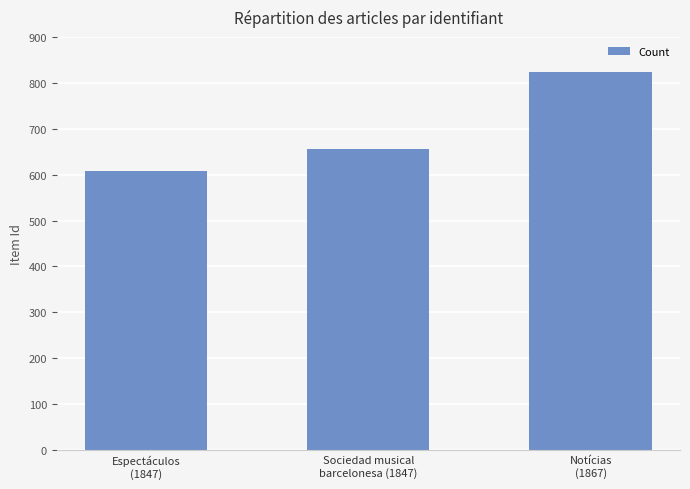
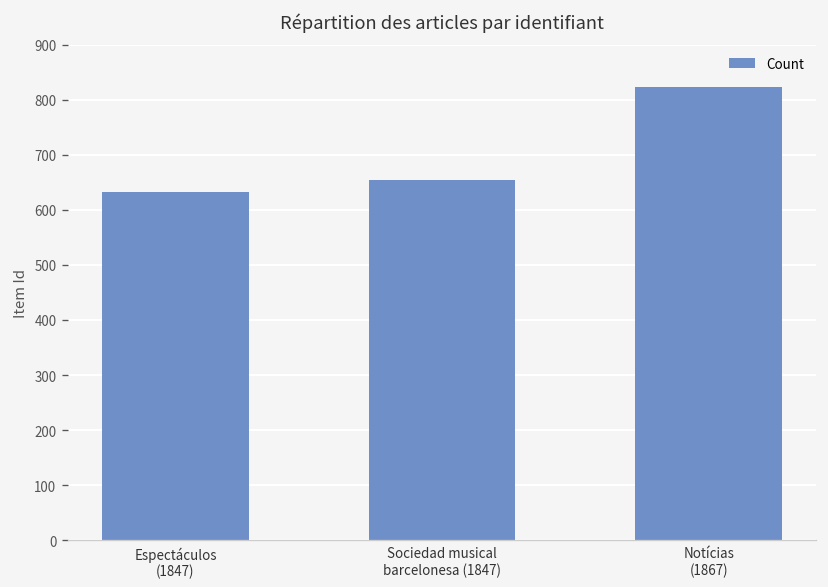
  {
-   "Espectáculos (1847)": 610,
+   "Espectáculos (1847)": 630,
    "Sociedad musical barcelonesa (1847)": 660,
    "Notícias (1867)": 820
  }
